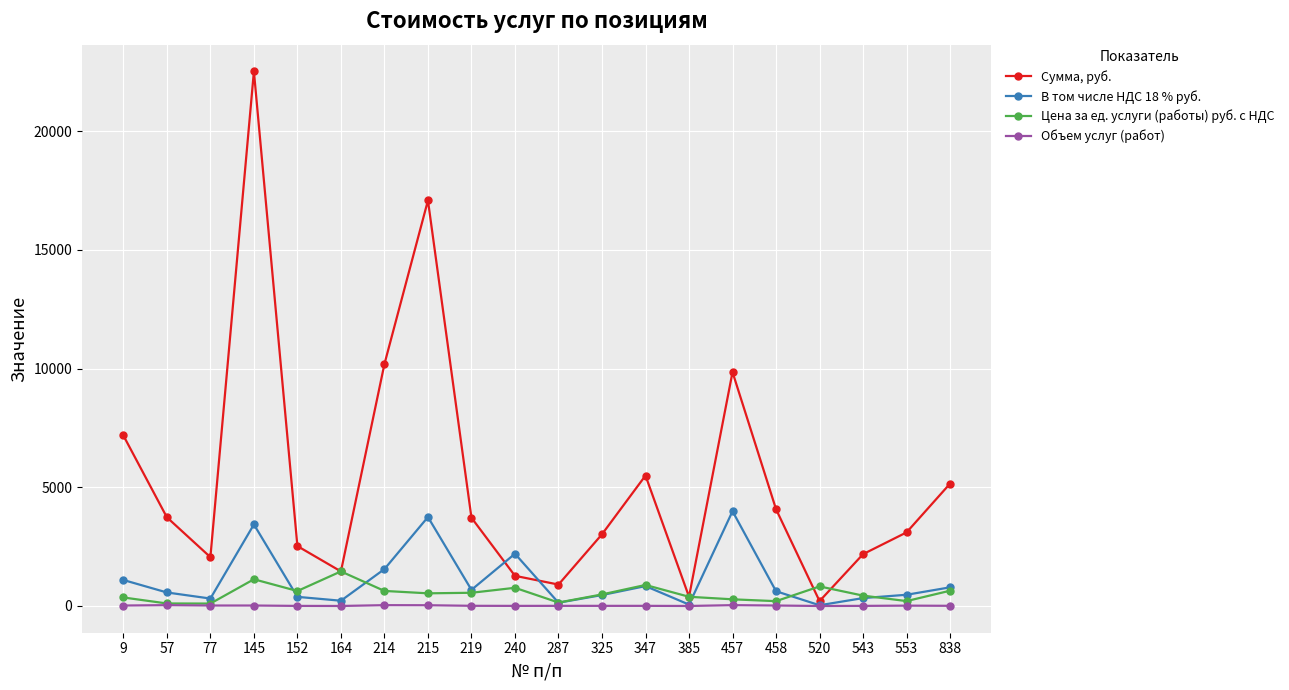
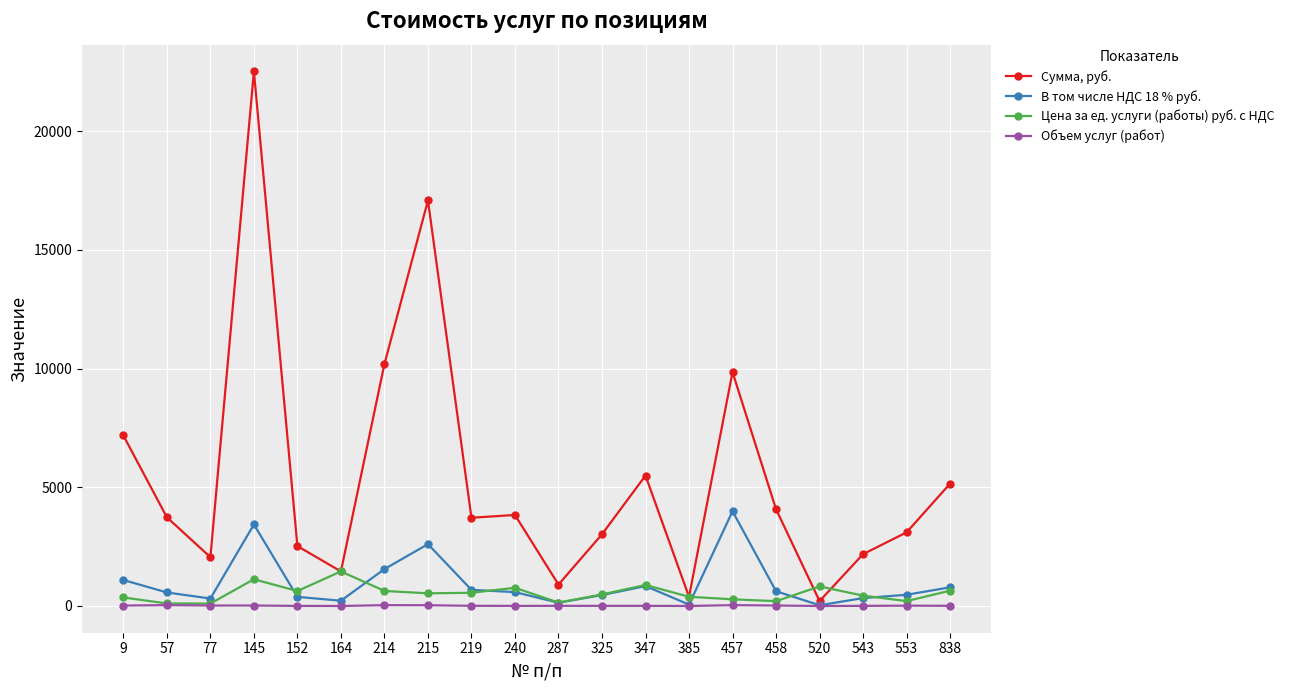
  {
    "Сумма, руб.": {
      "9": 7200,
      "57": 3700,
      "77": 2100,
      "145": 22500,
      "152": 2500,
      "214": 10200,
      "215": 17100,
      "219": 3700,
-     "240": 1300,
+     "240": 3800,
      "287": 900,
      "325": 3000,
      "347": 5500,
      "457": 9800,
      "458": 4100,
      "520": 200,
      "543": 2200,
      "553": 3100,
      "838": 5200
    },
    "В том числе НДС 18 % руб.": {
      "9": 1100,
      "57": 600,
      "77": 300,
      "145": 3400,
      "152": 400,
      "164": 200,
      "214": 1600,
-     "215": 3700,
+     "215": 2600,
      "219": 700,
-     "240": 2200,
+     "240": 600,
      "457": 4000,
      "458": 600,
      "553": 500,
      "838": 800
    },
    "Цена за ед. услуги (работы) руб. с НДС": {
      "9": 400,
      "145": 1100,
      "152": 600,
      "214": 600,
      "215": 500,
      "219": 600,
      "240": 800,
      "457": 300,
      "458": 200,
      "520": 800,
      "553": 200,
      "838": 600
    },
    "Объем услуг (работ)": {
      "9": 0,
      "145": 0,
      "152": 0,
      "164": 0,
      "214": 0,
      "215": 0,
      "219": 0,
      "240": 0,
      "287": 0,
      "325": 0,
      "347": 0,
      "457": 0,
      "458": 0,
      "543": 0,
      "553": 0,
      "838": 0
    }
  }
